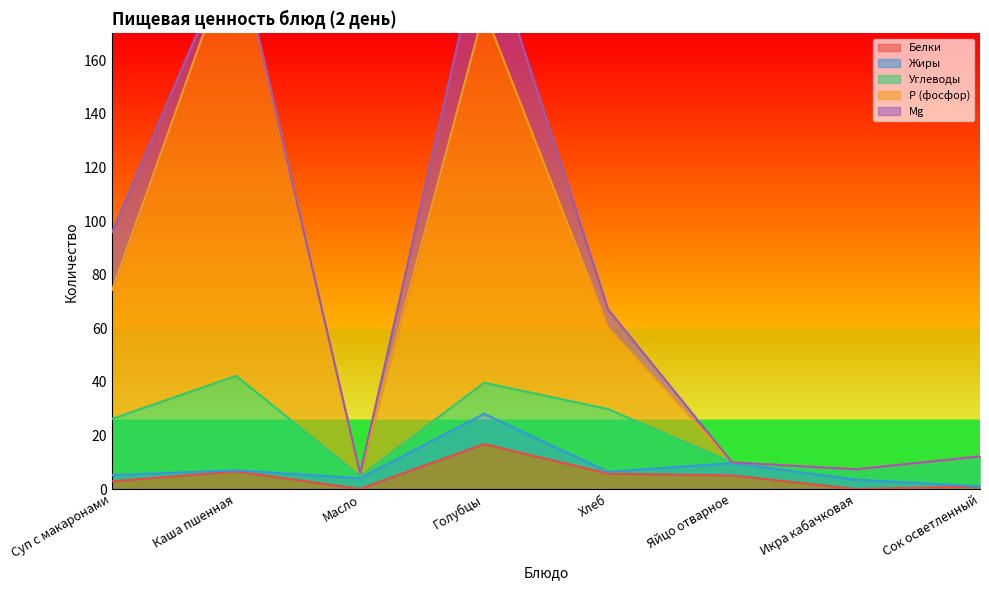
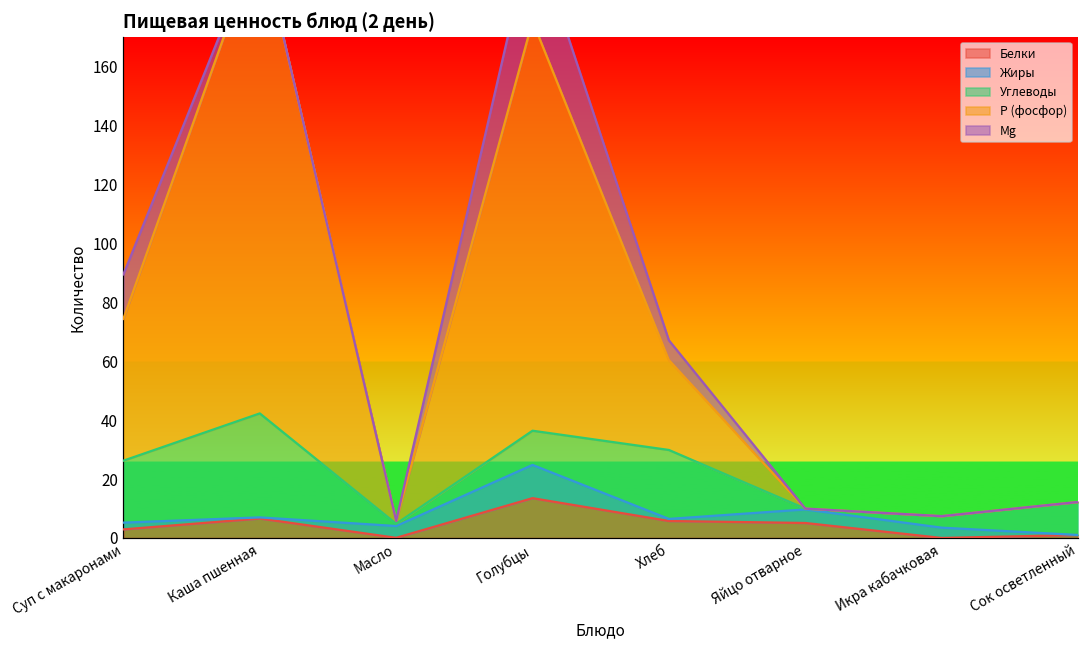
  {
    "Белки": {
      "Суп с макаронами": 3,
      "Масло": 0,
-     "Голубцы": 17,
+     "Голубцы": 14,
      "Яйцо отварное": 5,
      "Икра кабачковая": 0
    },
    "Жиры": {
      "Суп с макаронами": 2,
      "Голубцы": 11,
      "Икра кабачковая": 4
    },
    "Углеводы": {
      "Суп с макаронами": 21,
      "Каша пшенная": 35,
      "Голубцы": 12,
      "Хлеб": 23
    },
    "Р (фосфор)": {
      "Суп с макаронами": 48,
      "Хлеб": 31
    },
    "Mg": {
-     "Суп с макаронами": 22,
+     "Суп с макаронами": 15,
      "Хлеб": 7
    }
  }
